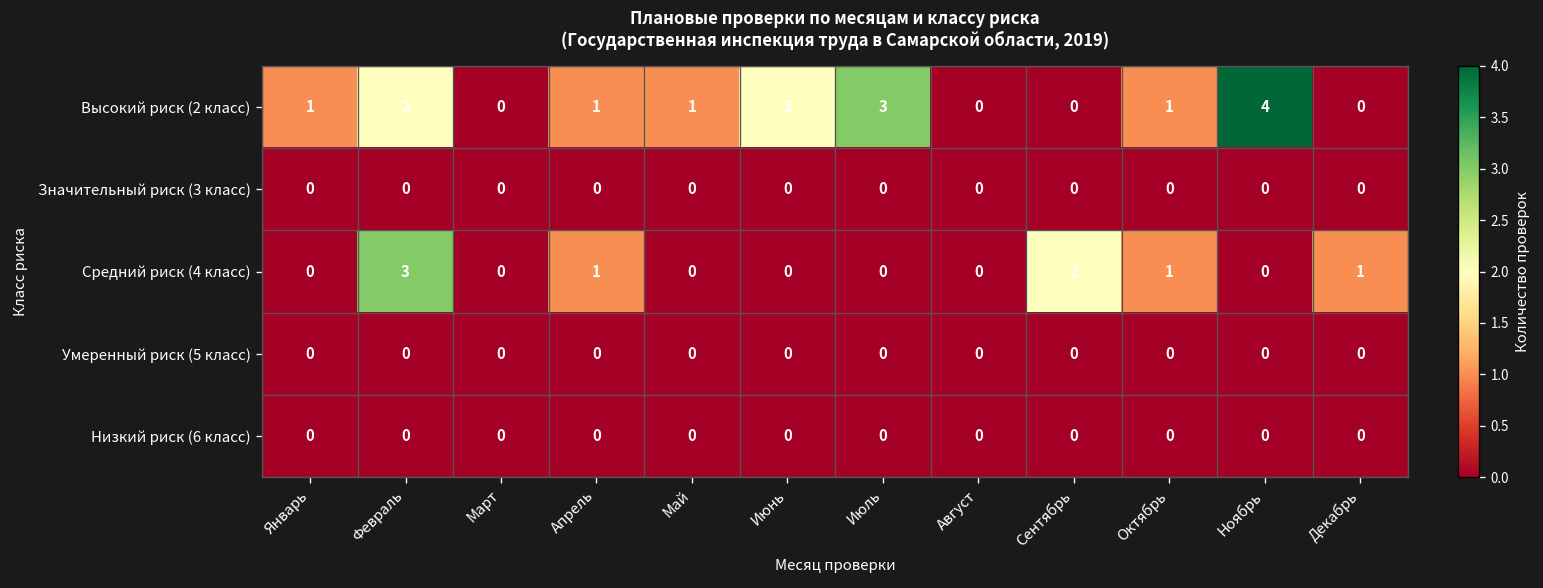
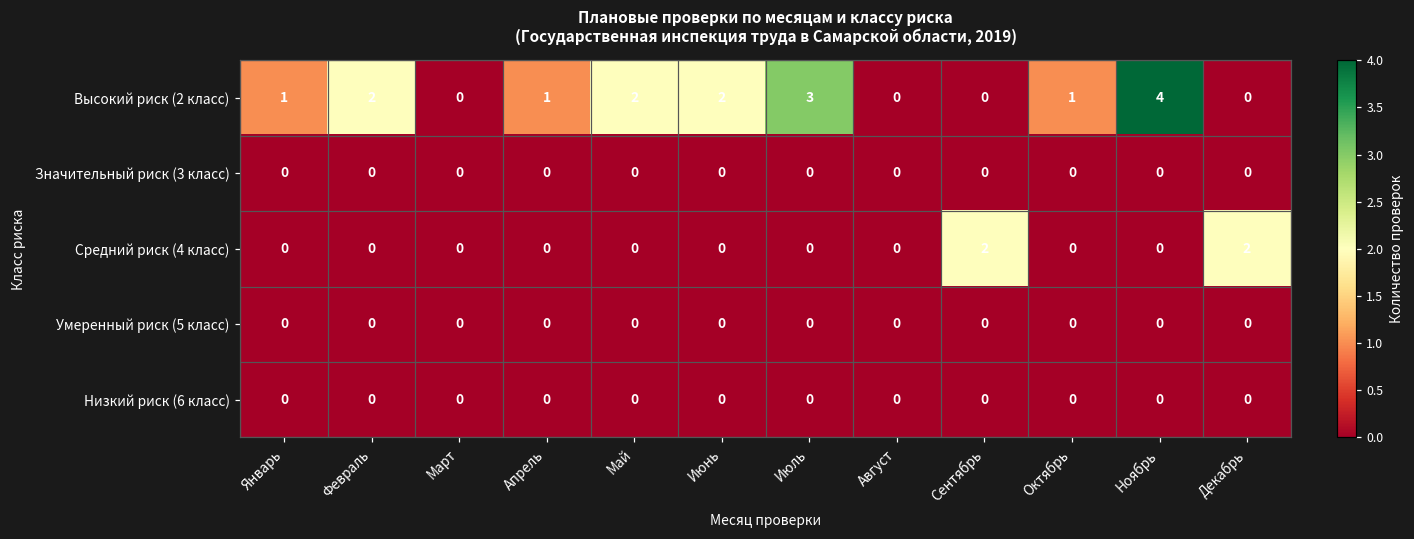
  {
    "Высокий риск (2 класс)": {
      "Январь": 1,
      "Февраль": 2,
      "Март": 0,
      "Апрель": 1,
-     "Май": 1,
+     "Май": 2,
      "Июнь": 2,
      "Июль": 3,
      "Август": 0,
      "Сентябрь": 0,
      "Октябрь": 1,
      "Ноябрь": 4,
      "Декабрь": 0
    },
    "Значительный риск (3 класс)": {
      "Январь": 0,
      "Февраль": 0,
      "Март": 0,
      "Апрель": 0,
      "Май": 0,
      "Июнь": 0,
      "Июль": 0,
      "Август": 0,
      "Сентябрь": 0,
      "Октябрь": 0,
      "Ноябрь": 0,
      "Декабрь": 0
    },
    "Средний риск (4 класс)": {
      "Январь": 0,
-     "Февраль": 3,
+     "Февраль": 0,
      "Март": 0,
-     "Апрель": 1,
+     "Апрель": 0,
      "Май": 0,
      "Июнь": 0,
      "Июль": 0,
      "Август": 0,
      "Сентябрь": 2,
-     "Октябрь": 1,
+     "Октябрь": 0,
      "Ноябрь": 0,
-     "Декабрь": 1
+     "Декабрь": 2
    },
    "Умеренный риск (5 класс)": {
      "Январь": 0,
      "Февраль": 0,
      "Март": 0,
      "Апрель": 0,
      "Май": 0,
      "Июнь": 0,
      "Июль": 0,
      "Август": 0,
      "Сентябрь": 0,
      "Октябрь": 0,
      "Ноябрь": 0,
      "Декабрь": 0
    },
    "Низкий риск (6 класс)": {
      "Январь": 0,
      "Февраль": 0,
      "Март": 0,
      "Апрель": 0,
      "Май": 0,
      "Июнь": 0,
      "Июль": 0,
      "Август": 0,
      "Сентябрь": 0,
      "Октябрь": 0,
      "Ноябрь": 0,
      "Декабрь": 0
    }
  }
